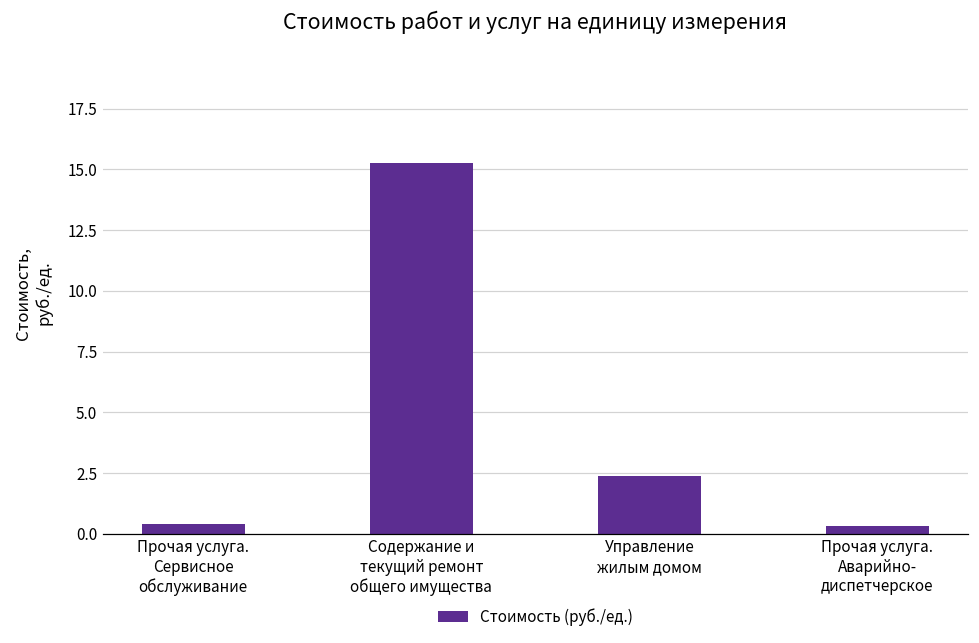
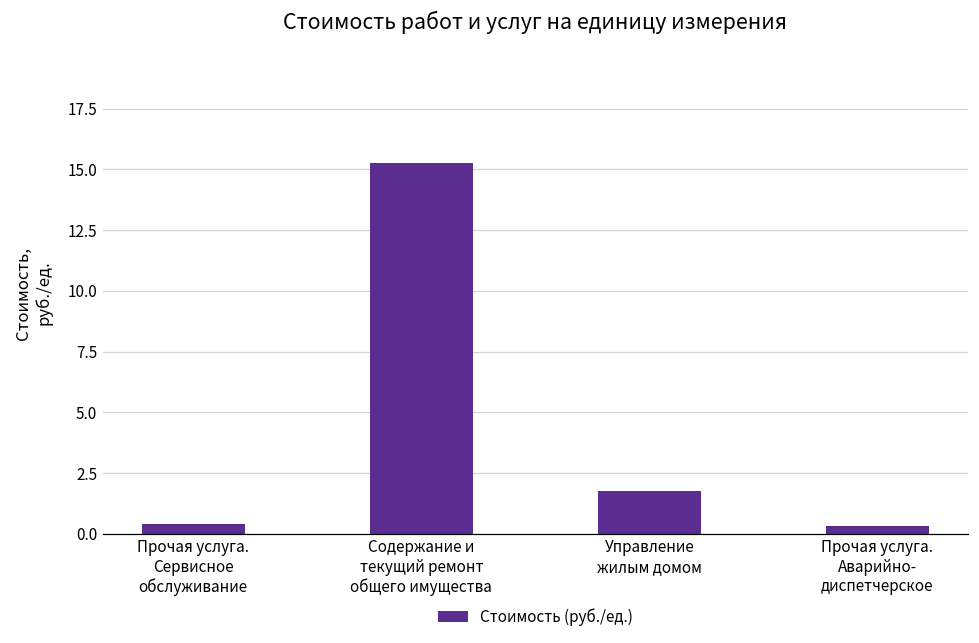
  {
    "Прочая услуга. Сервисное обслуживание": 0.4,
    "Содержание и текущий ремонт общего имущества": 15.3,
-   "Управление жилым домом": 2.4,
+   "Управление жилым домом": 1.8,
    "Прочая услуга. Аварийно- диспетчерское": 0.3
  }
